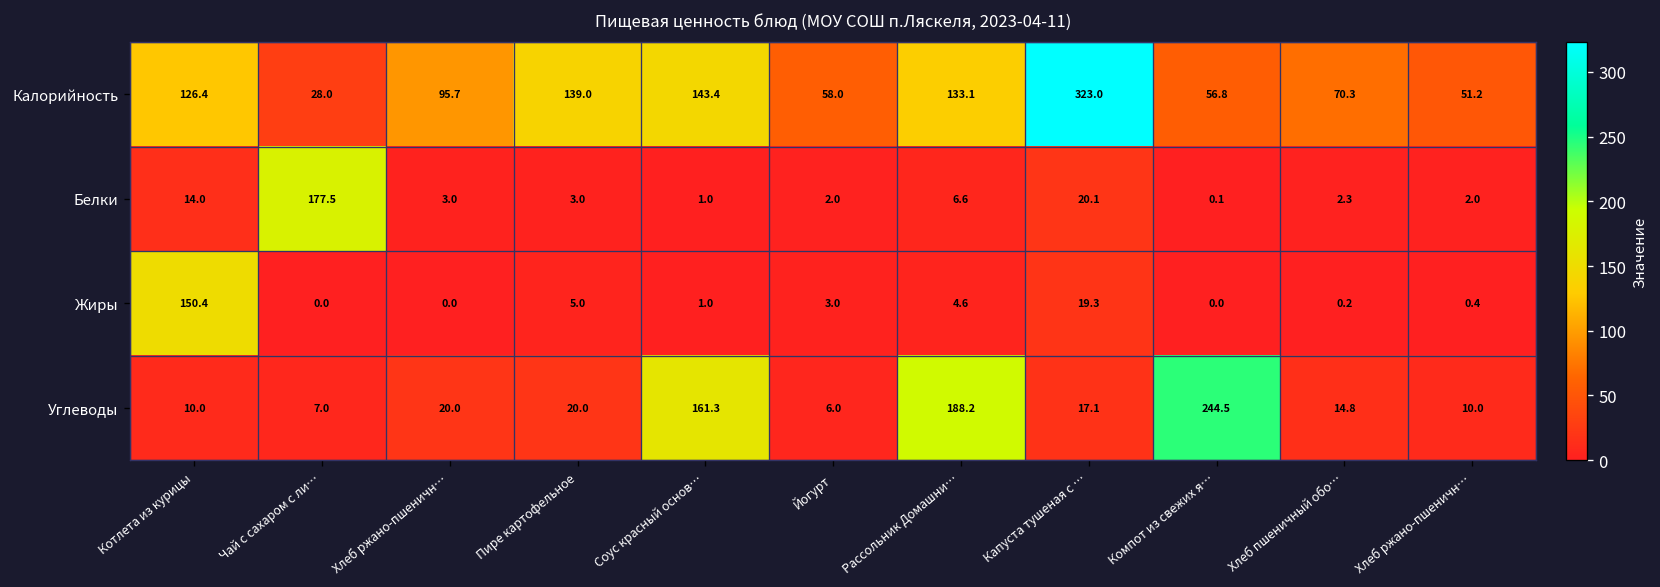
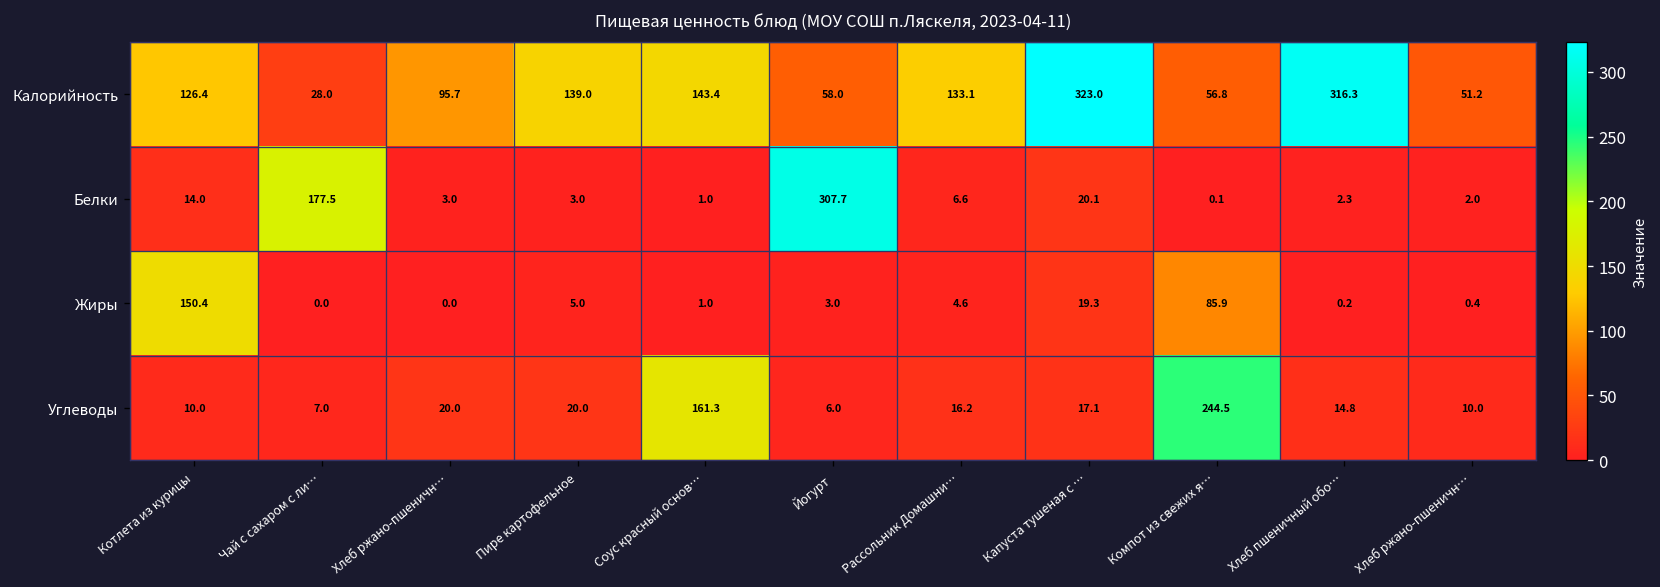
  {
    "Калорийность": {
      "Котлета из курицы": 126.4,
      "Чай с сахаром с ли…": 28.0,
      "Пире картофельное": 139.0,
      "Соус красный основ…": 143.4,
      "Йогурт": 58.0,
      "Рассольник Домашни…": 133.1,
      "Капуста тушеная с …": 323.0,
      "Компот из свежих я…": 56.8,
-     "Хлеб пшеничный обо…": 70.3
+     "Хлеб пшеничный обо…": 316.3
    },
    "Белки": {
      "Котлета из курицы": 14.0,
      "Чай с сахаром с ли…": 177.5,
      "Пире картофельное": 3.0,
      "Соус красный основ…": 1.0,
-     "Йогурт": 2.0,
+     "Йогурт": 307.7,
      "Рассольник Домашни…": 6.6,
      "Капуста тушеная с …": 20.1,
      "Компот из свежих я…": 0.1,
      "Хлеб пшеничный обо…": 2.3
    },
    "Жиры": {
      "Котлета из курицы": 150.4,
      "Чай с сахаром с ли…": 0.0,
      "Пире картофельное": 5.0,
      "Соус красный основ…": 1.0,
      "Йогурт": 3.0,
      "Рассольник Домашни…": 4.6,
      "Капуста тушеная с …": 19.3,
-     "Компот из свежих я…": 0.0,
+     "Компот из свежих я…": 85.9,
      "Хлеб пшеничный обо…": 0.2
    },
    "Углеводы": {
      "Котлета из курицы": 10.0,
      "Чай с сахаром с ли…": 7.0,
      "Пире картофельное": 20.0,
      "Соус красный основ…": 161.3,
      "Йогурт": 6.0,
-     "Рассольник Домашни…": 188.2,
+     "Рассольник Домашни…": 16.2,
      "Капуста тушеная с …": 17.1,
      "Компот из свежих я…": 244.5,
      "Хлеб пшеничный обо…": 14.8
    }
  }
